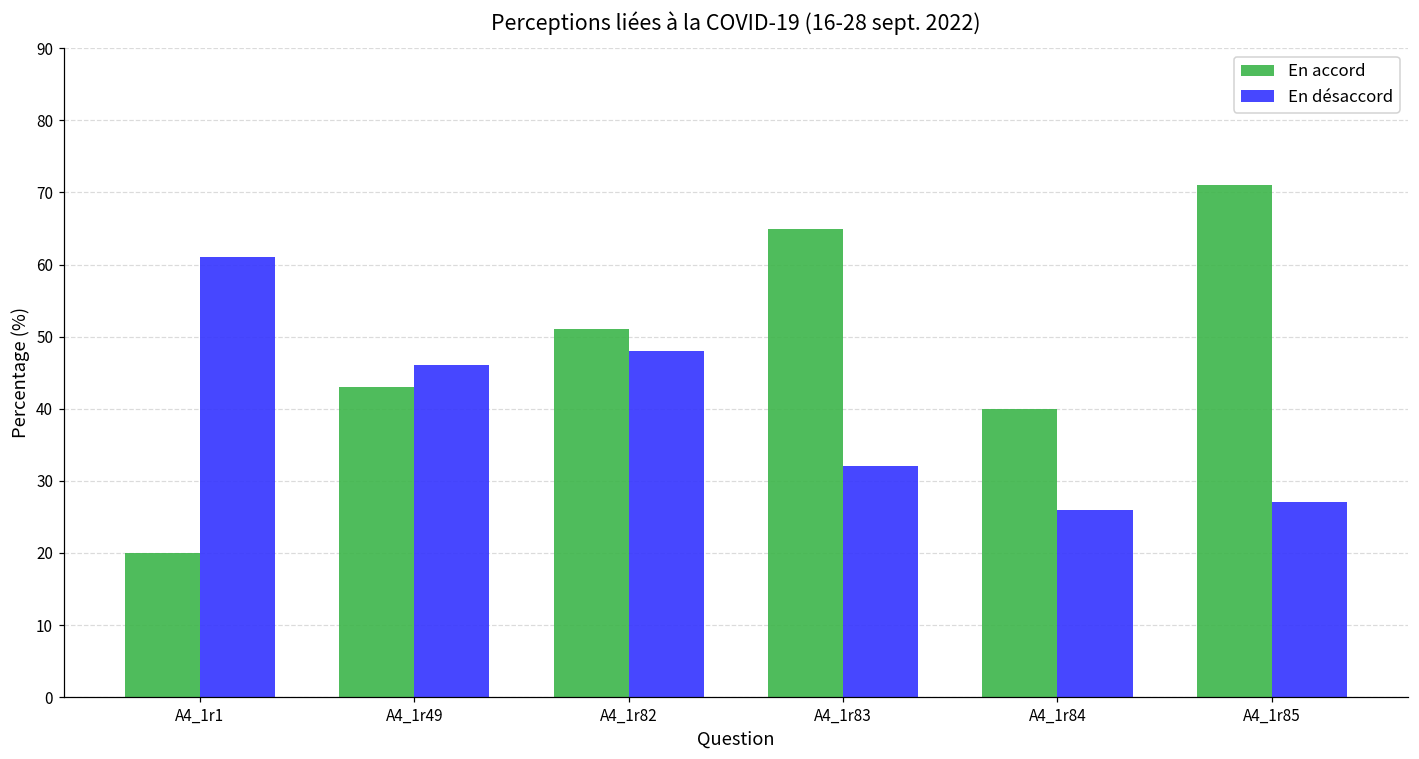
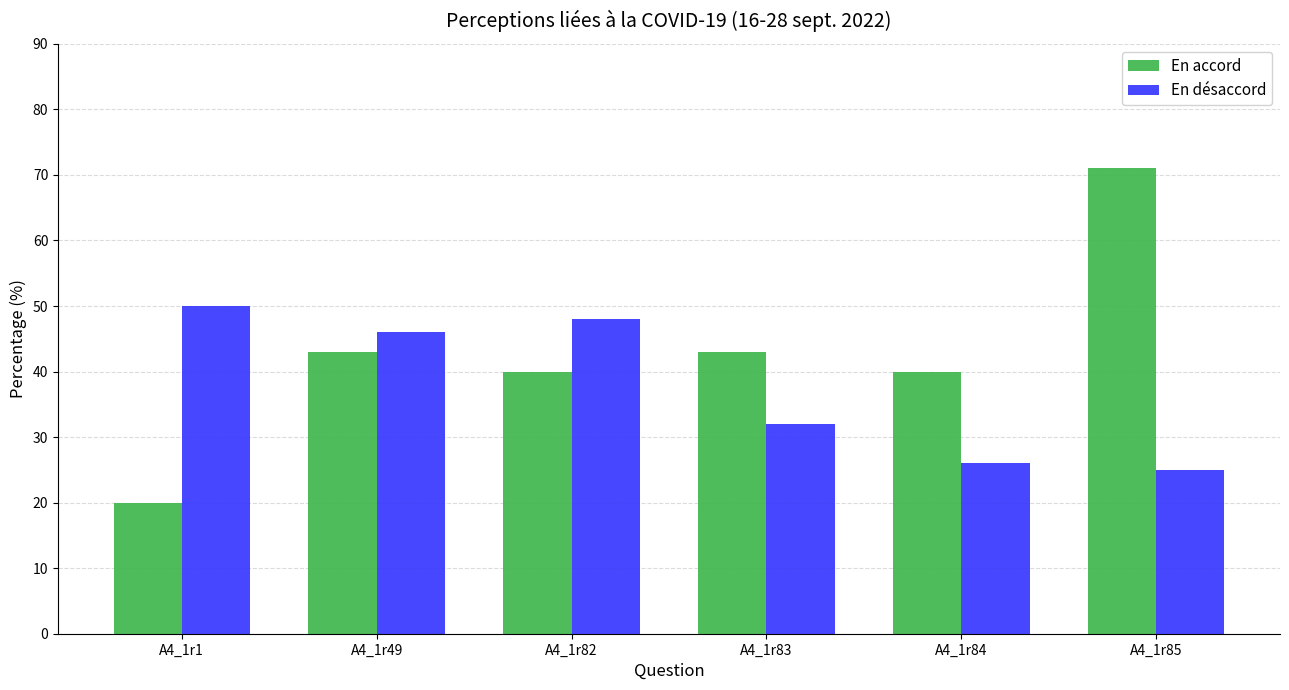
  {
    "En accord": {
      "A4_1r1": 20,
      "A4_1r49": 43,
-     "A4_1r82": 51,
-     "A4_1r83": 65,
+     "A4_1r82": 40,
+     "A4_1r83": 43,
      "A4_1r84": 40,
      "A4_1r85": 71
    },
    "En désaccord": {
-     "A4_1r1": 61,
+     "A4_1r1": 50,
      "A4_1r49": 46,
      "A4_1r82": 48,
      "A4_1r83": 32,
      "A4_1r84": 26,
-     "A4_1r85": 27
+     "A4_1r85": 25
    }
  }
